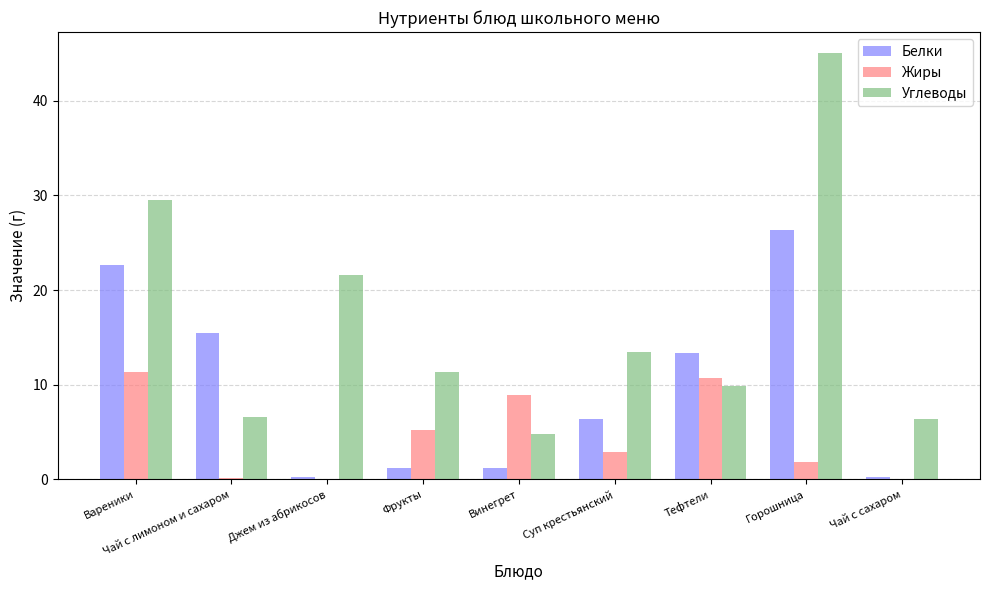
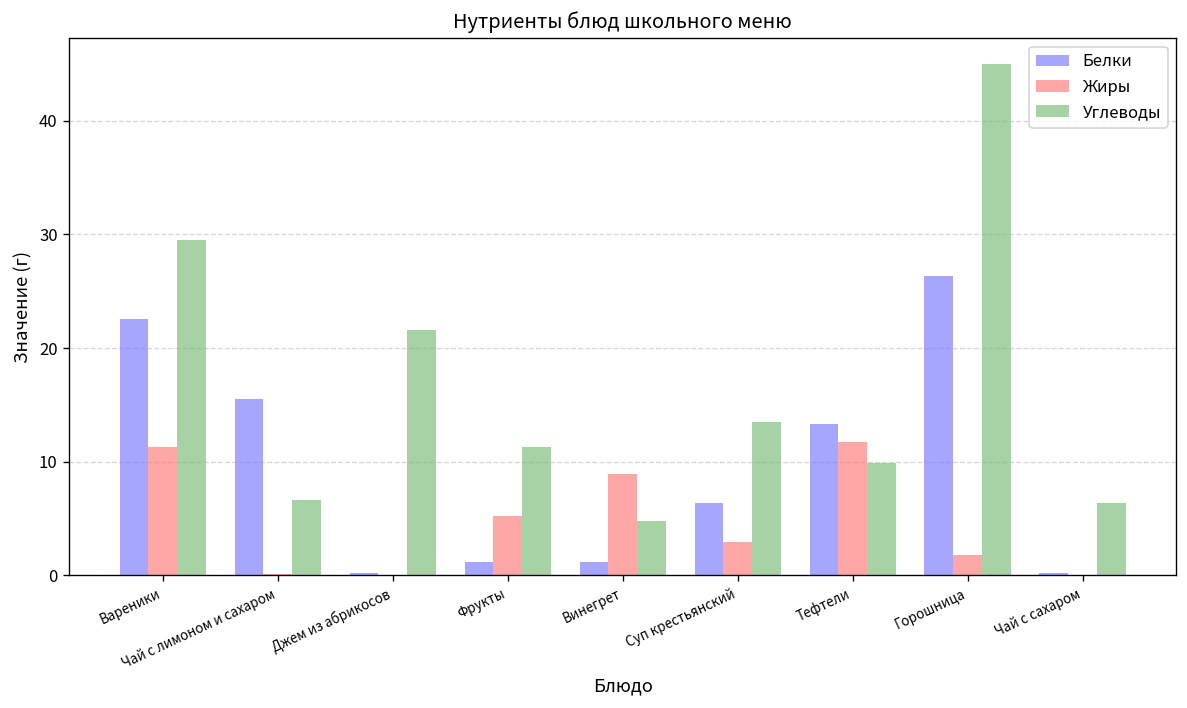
  {
    "Белки": {
      "Вареники": 23,
      "Чай с лимоном и сахаром": 16,
      "Фрукты": 1,
      "Винегрет": 1,
      "Суп крестьянский": 6,
      "Тефтели": 13,
      "Горошница": 26
    },
    "Жиры": {
      "Вареники": 11,
      "Джем из абрикосов": 0,
      "Фрукты": 5,
      "Винегрет": 9,
      "Суп крестьянский": 3,
-     "Тефтели": 11,
+     "Тефтели": 12,
      "Горошница": 2,
      "Чай с сахаром": 0
    },
    "Углеводы": {
      "Вареники": 30,
      "Чай с лимоном и сахаром": 7,
      "Джем из абрикосов": 22,
      "Фрукты": 11,
      "Винегрет": 5,
      "Суп крестьянский": 14,
      "Тефтели": 10,
      "Горошница": 45,
      "Чай с сахаром": 6
    }
  }
